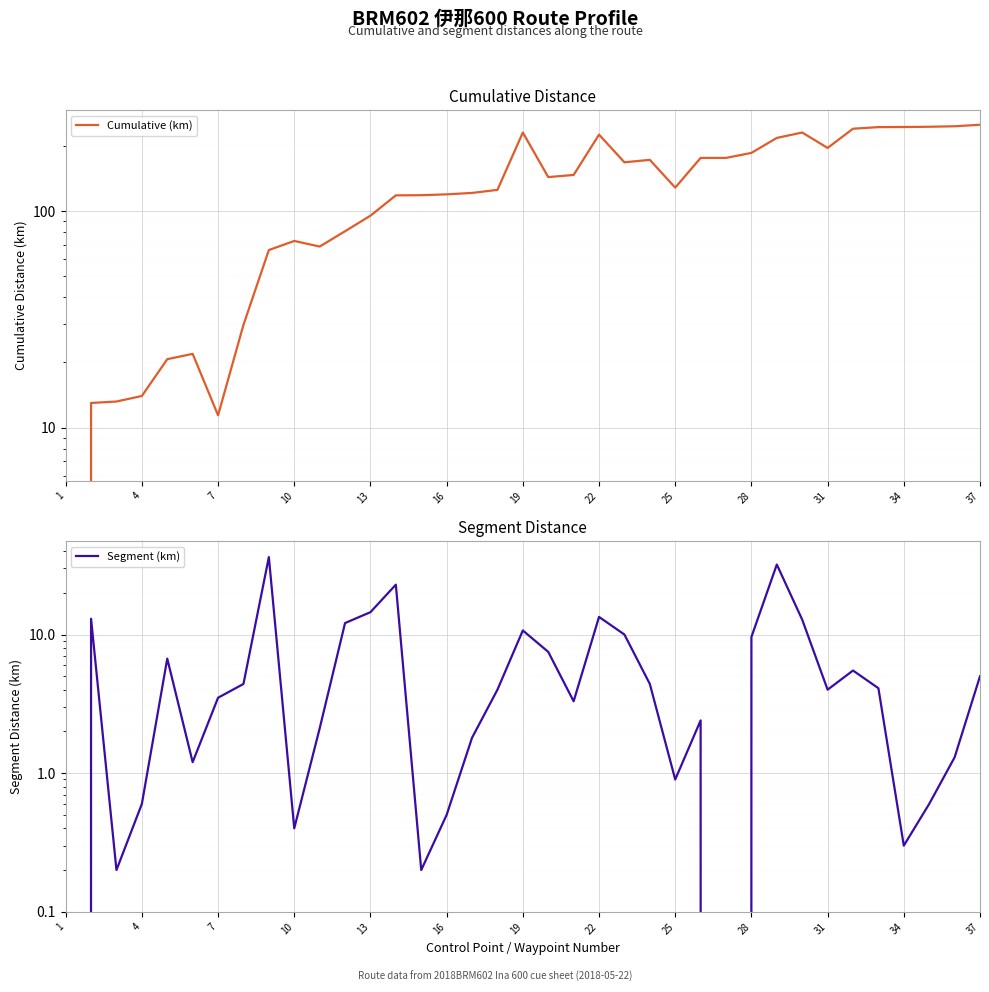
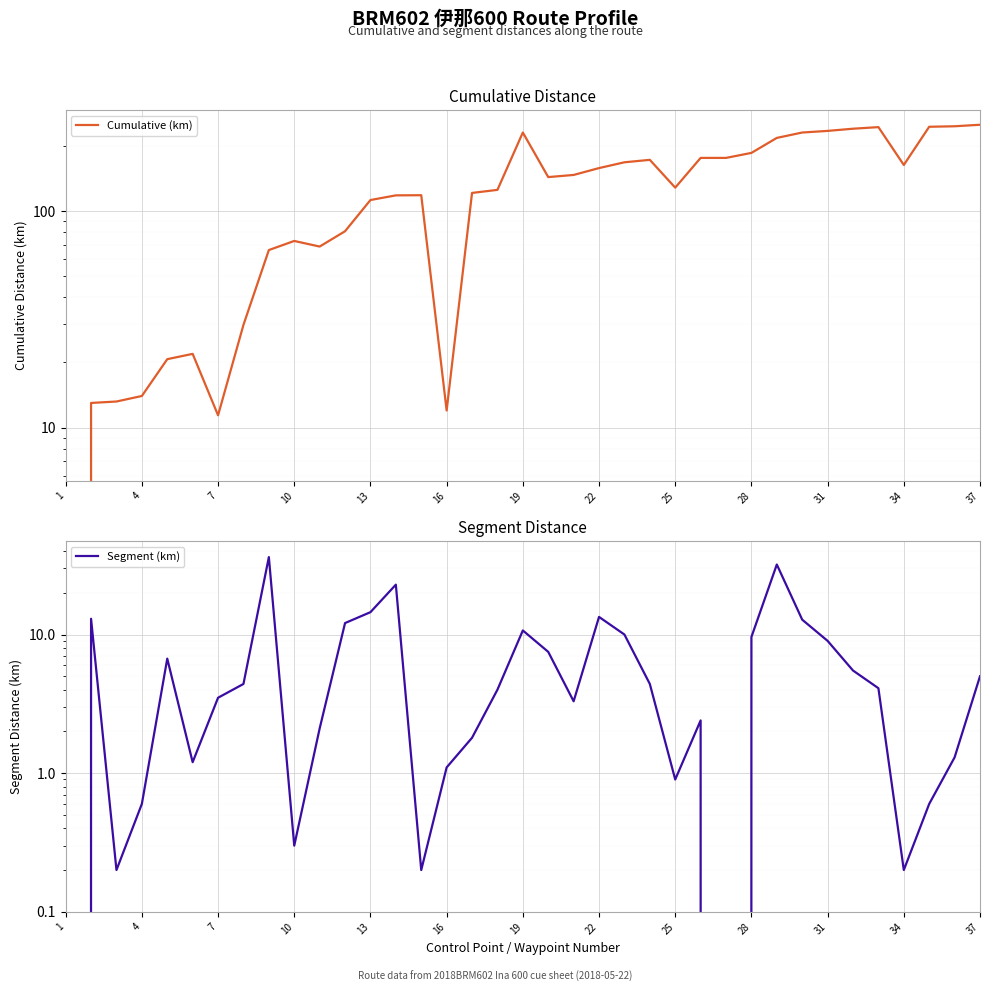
  {
    "Cumulative Distance": {
      "4": 14,
      "7": 11,
      "10": 73,
-     "13": 100,
-     "16": 120,
+     "13": 110,
+     "16": 12,
      "19": 230,
-     "22": 230,
+     "22": 160,
      "25": 130,
      "28": 190,
-     "31": 200,
-     "34": 240,
+     "31": 230,
+     "34": 160,
      "37": 250
    },
    "Segment Distance": {
      "4": 0.6,
      "7": 3.5,
-     "10": 0.4,
+     "10": 0.3,
      "13": 15,
-     "16": 0.5,
+     "16": 1.1,
      "19": 11,
      "22": 13,
      "25": 0.9,
      "28": 10,
-     "31": 4,
-     "34": 0.3,
+     "31": 9,
+     "34": 0.2,
      "37": 5.0
    }
  }
